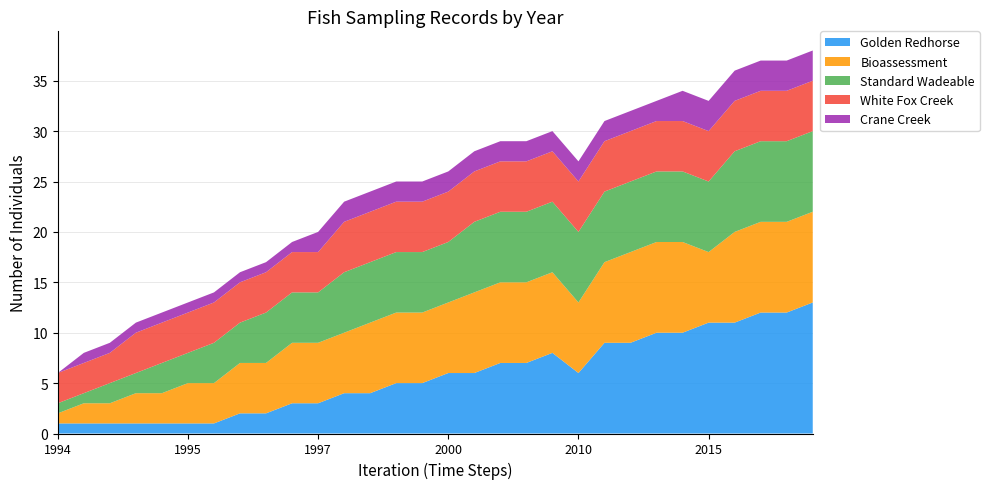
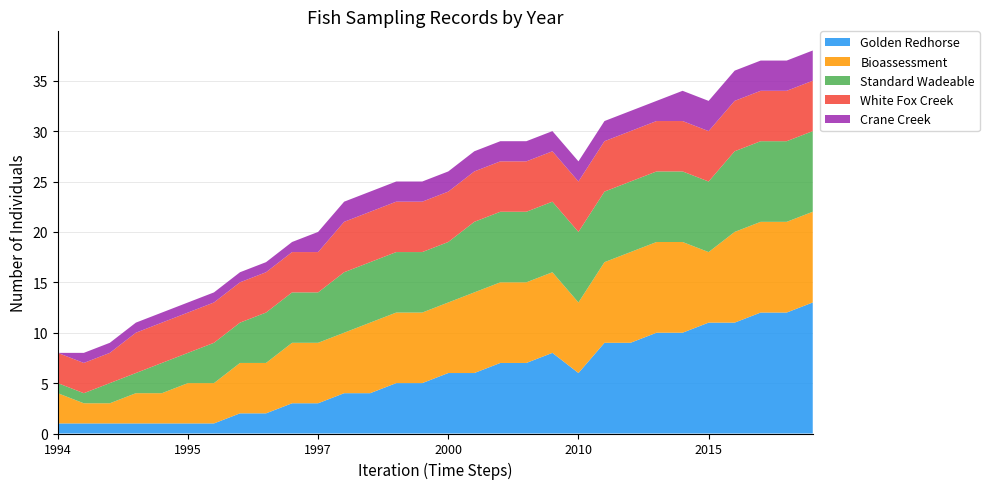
  {
    "Golden Redhorse": {
      "1994": 1,
      "2010": 6,
      "2015": 11
    },
    "Bioassessment": {
-     "1994": 1
+     "1994": 3
    },
    "Standard Wadeable": {
      "1994": 1,
      "2010": 7,
      "2015": 7
    },
    "White Fox Creek": {
      "2010": 5,
      "2015": 5
    },
    "Crane Creek": {
      "2010": 2,
      "2015": 3
    }
  }
